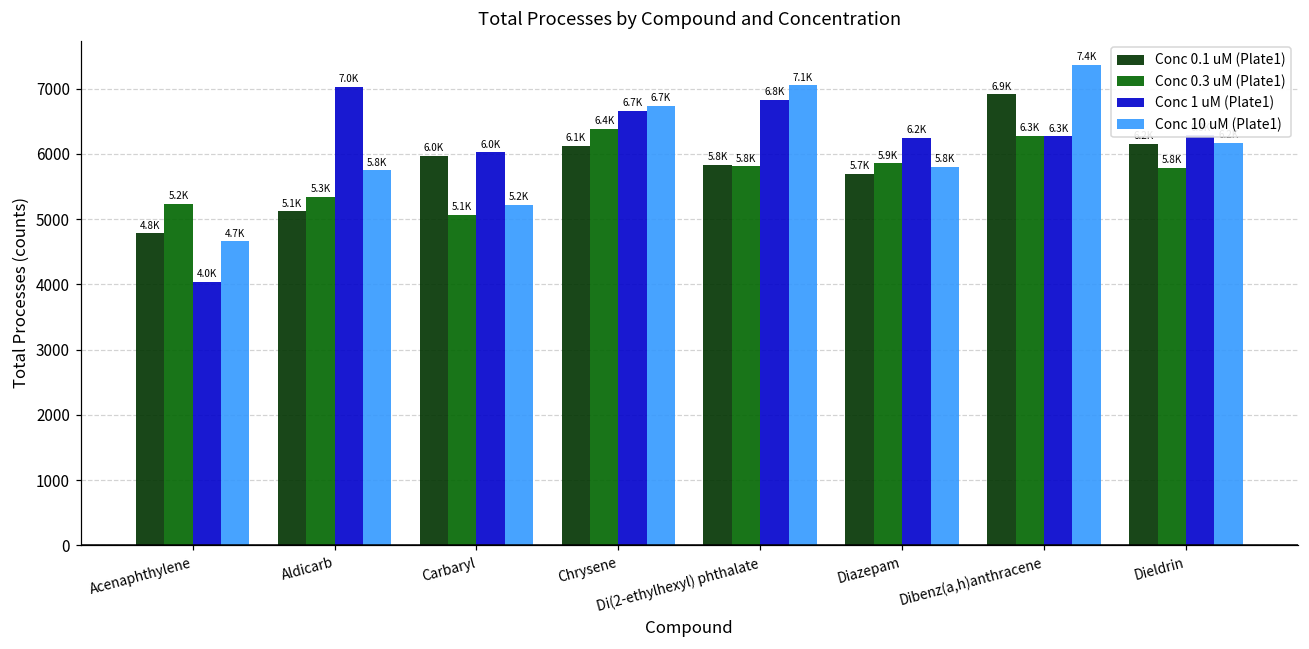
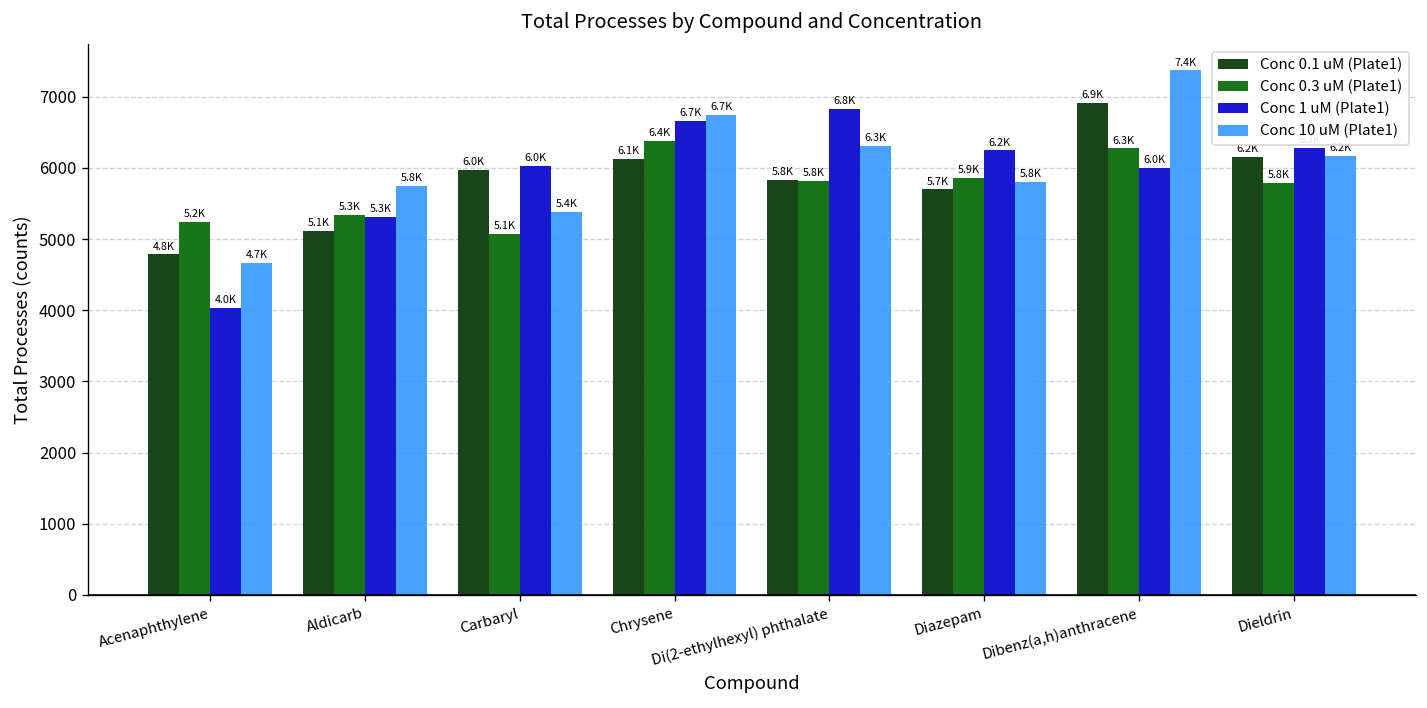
  {
    "Conc 1 uM (Plate1)": {
      "Acenaphthylene": "4.0K",
-     "Aldicarb": "7.0K",
+     "Aldicarb": "5.3K",
      "Carbaryl": "6.0K",
      "Chrysene": "6.7K",
      "Di(2-ethylhexyl) phthalate": "6.8K",
      "Diazepam": "6.2K",
-     "Dibenz(a,h)anthracene": "6.3K"
+     "Dibenz(a,h)anthracene": "6.0K"
    },
    "Conc 10 uM (Plate1)": {
      "Acenaphthylene": "4.7K",
      "Aldicarb": "5.8K",
-     "Carbaryl": "5.2K",
+     "Carbaryl": "5.4K",
      "Chrysene": "6.7K",
-     "Di(2-ethylhexyl) phthalate": "7.1K",
+     "Di(2-ethylhexyl) phthalate": "6.3K",
      "Diazepam": "5.8K",
      "Dibenz(a,h)anthracene": "7.4K"
    }
  }
